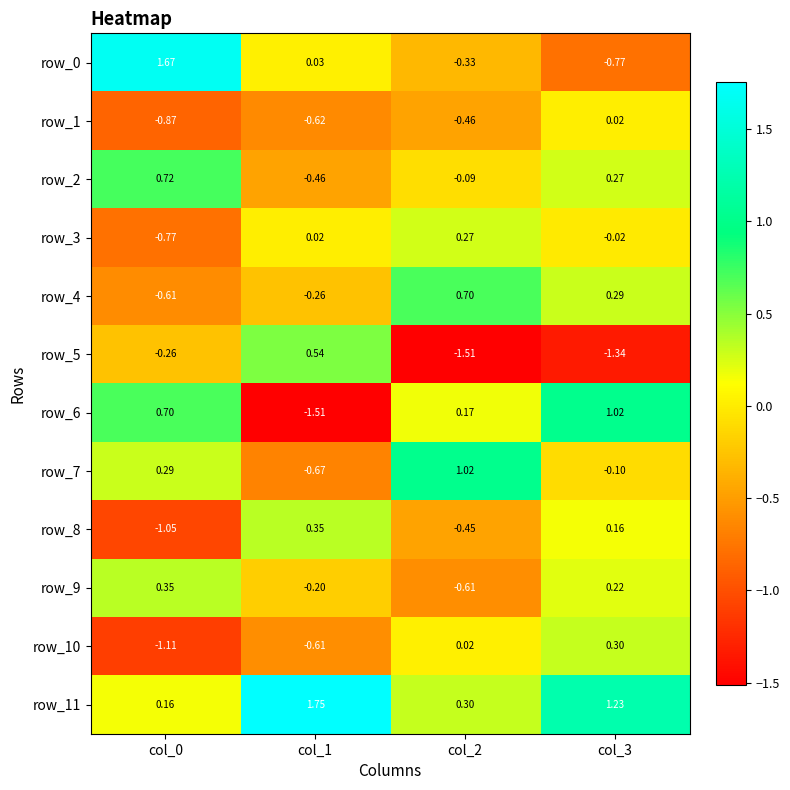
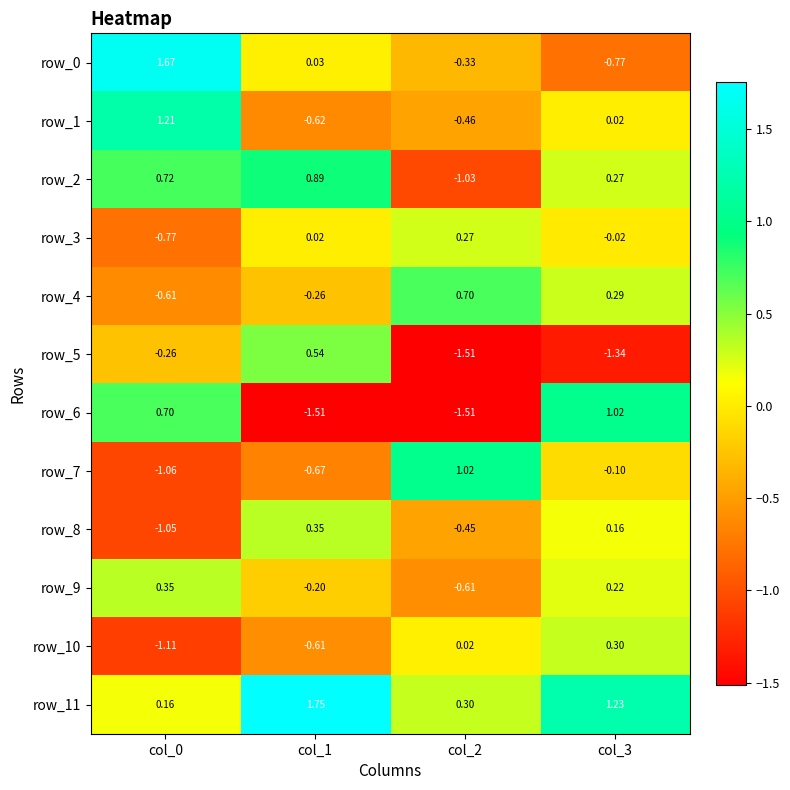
  {
    "row_0": {
      "col_0": 1.67,
      "col_1": 0.03,
      "col_2": -0.33,
      "col_3": -0.77
    },
    "row_1": {
-     "col_0": -0.87,
+     "col_0": 1.21,
      "col_1": -0.62,
      "col_2": -0.46,
      "col_3": 0.02
    },
    "row_2": {
      "col_0": 0.72,
-     "col_1": -0.46,
-     "col_2": -0.09,
+     "col_1": 0.89,
+     "col_2": -1.03,
      "col_3": 0.27
    },
    "row_3": {
      "col_0": -0.77,
      "col_1": 0.02,
      "col_2": 0.27,
      "col_3": -0.02
    },
    "row_4": {
      "col_0": -0.61,
      "col_1": -0.26,
      "col_2": 0.70,
      "col_3": 0.29
    },
    "row_5": {
      "col_0": -0.26,
      "col_1": 0.54,
      "col_2": -1.51,
      "col_3": -1.34
    },
    "row_6": {
      "col_0": 0.70,
      "col_1": -1.51,
-     "col_2": 0.17,
+     "col_2": -1.51,
      "col_3": 1.02
    },
    "row_7": {
-     "col_0": 0.29,
+     "col_0": -1.06,
      "col_1": -0.67,
      "col_2": 1.02,
      "col_3": -0.10
    },
    "row_8": {
      "col_0": -1.05,
      "col_1": 0.35,
      "col_2": -0.45,
      "col_3": 0.16
    },
    "row_9": {
      "col_0": 0.35,
      "col_1": -0.20,
      "col_2": -0.61,
      "col_3": 0.22
    },
    "row_10": {
      "col_0": -1.11,
      "col_1": -0.61,
      "col_2": 0.02,
      "col_3": 0.30
    },
    "row_11": {
      "col_0": 0.16,
      "col_1": 1.75,
      "col_2": 0.30,
      "col_3": 1.23
    }
  }
